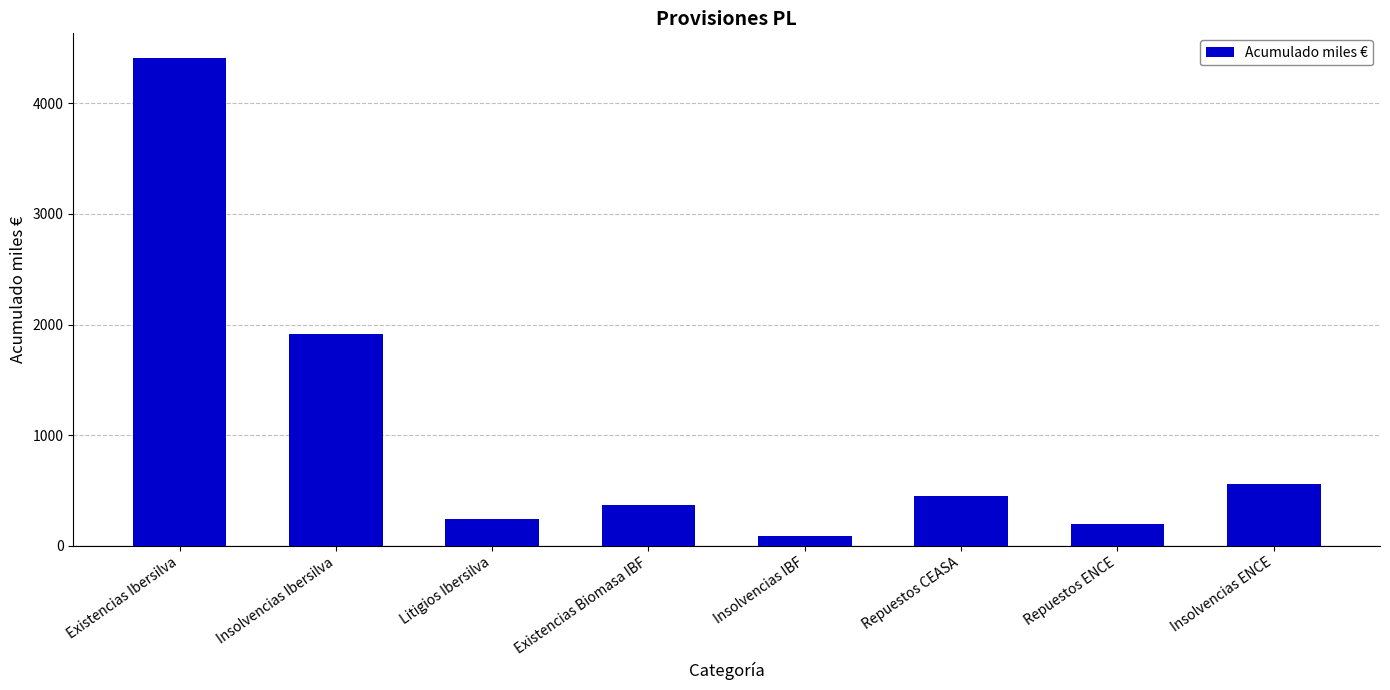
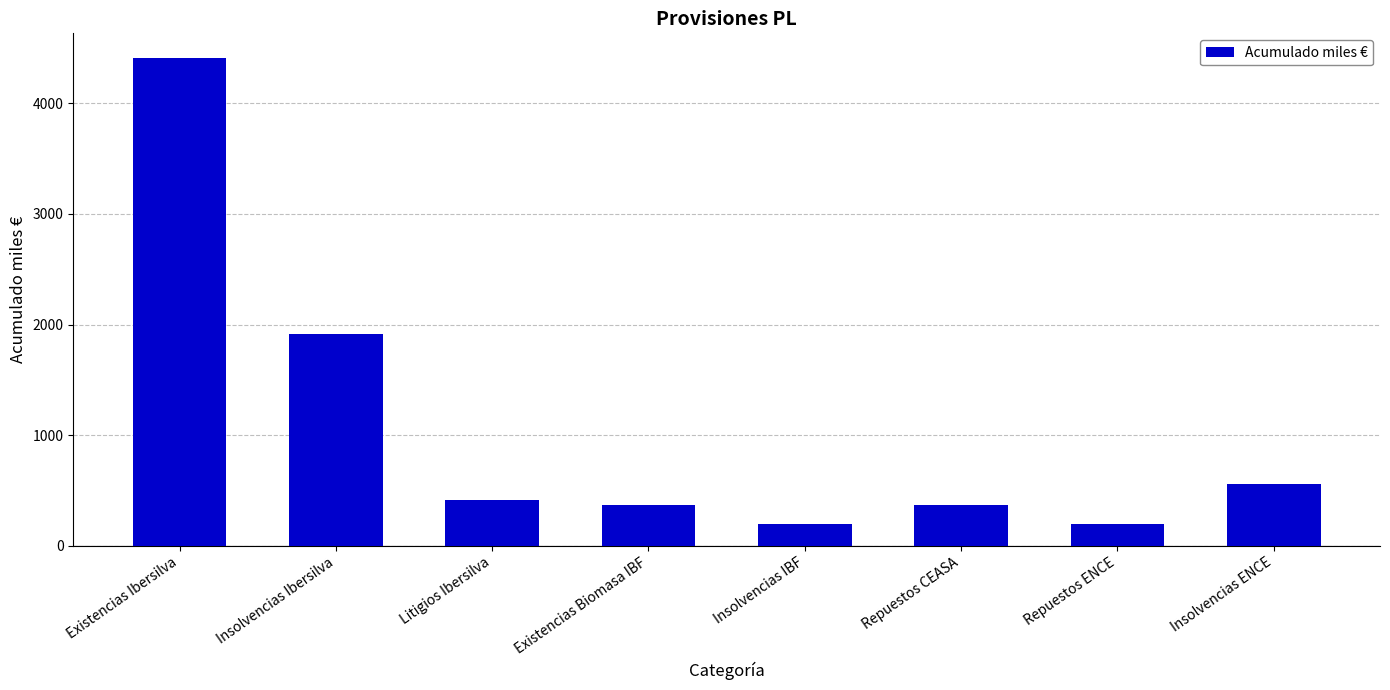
  {
    "Existencias Ibersilva": 4410,
    "Insolvencias Ibersilva": 1910,
-   "Litigios Ibersilva": 250,
+   "Litigios Ibersilva": 410,
    "Existencias Biomasa IBF": 370,
-   "Insolvencias IBF": 90,
-   "Repuestos CEASA": 450,
+   "Insolvencias IBF": 200,
+   "Repuestos CEASA": 370,
    "Repuestos ENCE": 200,
    "Insolvencias ENCE": 560
  }
